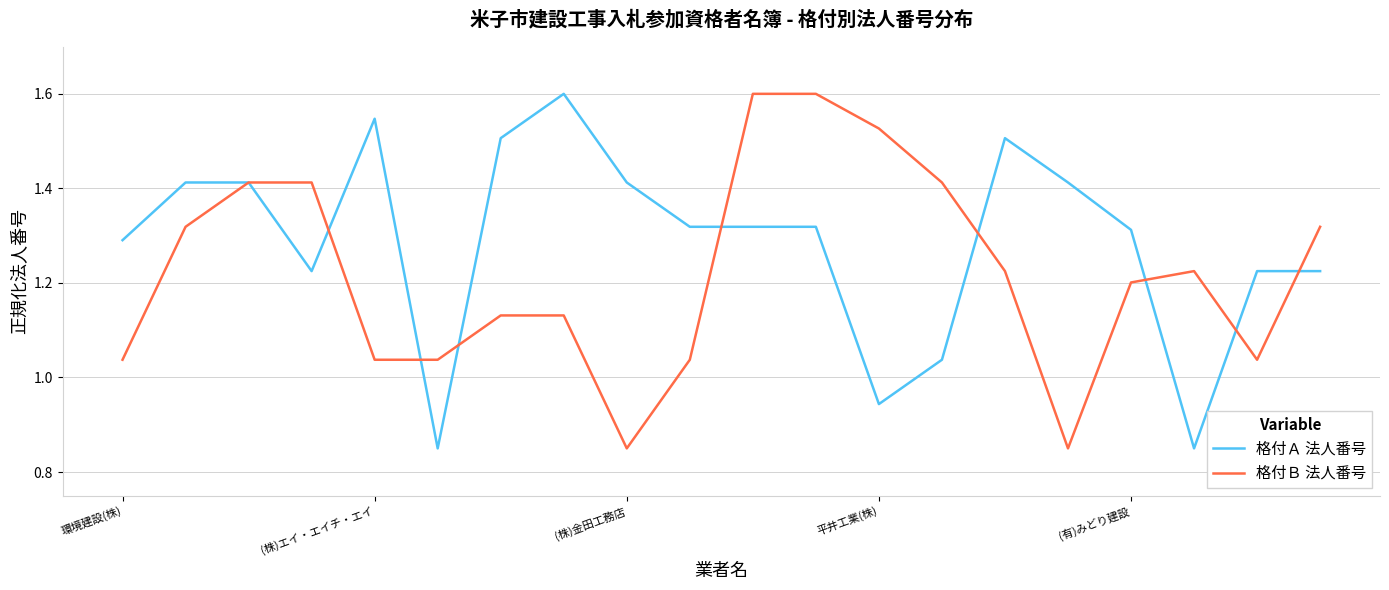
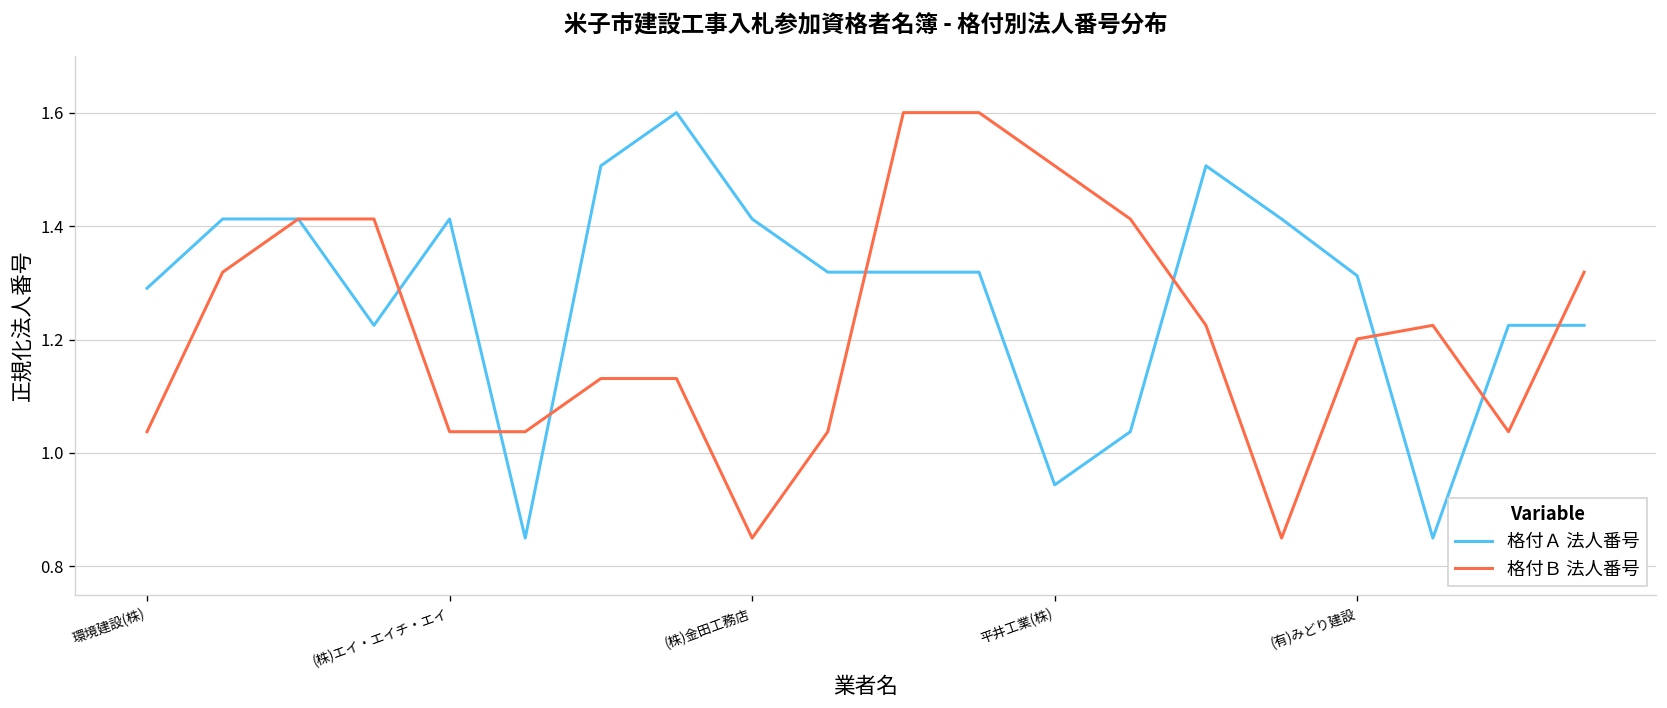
  {
    "格付Ａ 法人番号": {
      "環境建設(株)": 1.29,
-     "(株)エイ・エイチ・エイ": 1.55,
+     "(株)エイ・エイチ・エイ": 1.41,
      "(株)金田工務店": 1.41,
      "平井工業(株)": 0.94,
      "(有)みどり建設": 1.31
    },
    "格付Ｂ 法人番号": {
      "環境建設(株)": 1.04,
      "(株)エイ・エイチ・エイ": 1.04,
      "(株)金田工務店": 0.85,
-     "平井工業(株)": 1.53,
+     "平井工業(株)": 1.51,
      "(有)みどり建設": 1.20
    }
  }
